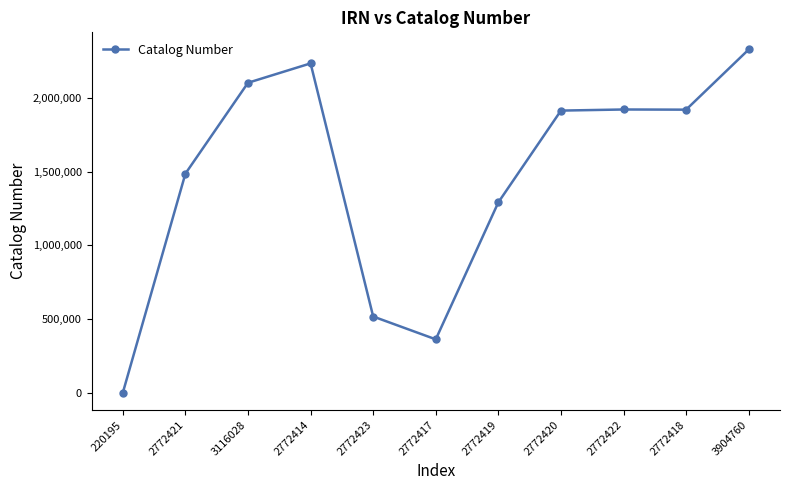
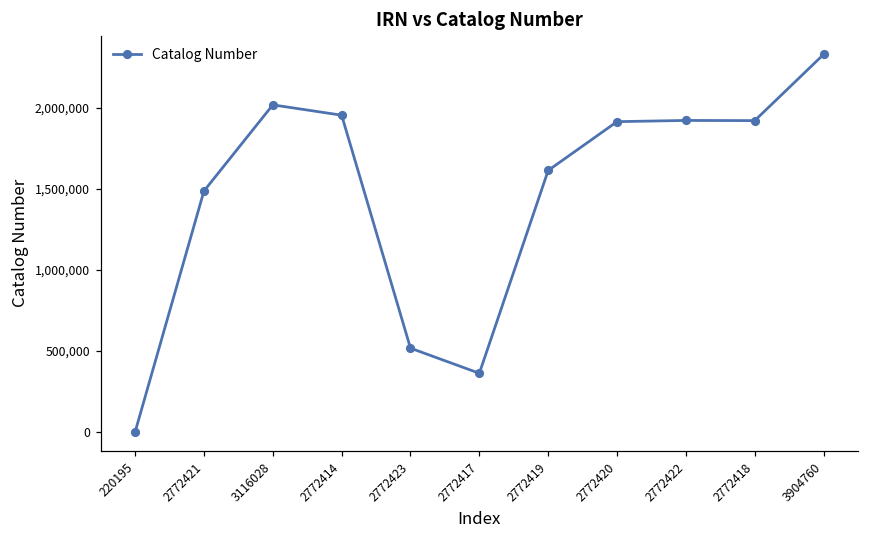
  {
    "220195": "0",
    "2772421": "1,490,000",
-   "3116028": "2,100,000",
-   "2772414": "2,230,000",
+   "3116028": "2,020,000",
+   "2772414": "1,950,000",
    "2772423": "520,000",
    "2772417": "360,000",
-   "2772419": "1,290,000",
+   "2772419": "1,610,000",
    "2772420": "1,910,000",
    "2772422": "1,920,000",
    "2772418": "1,920,000",
    "3904760": "2,330,000"
  }
